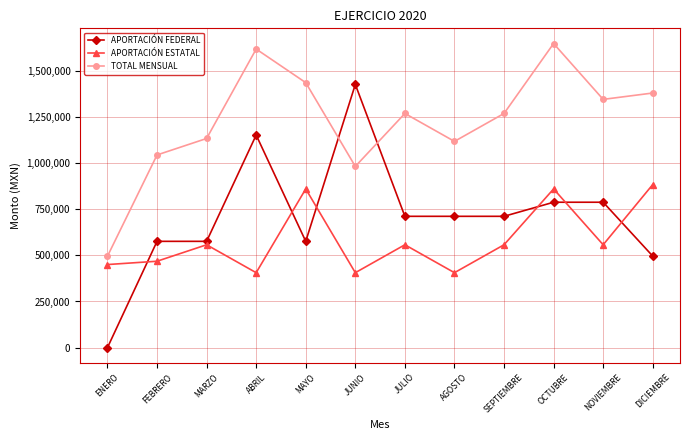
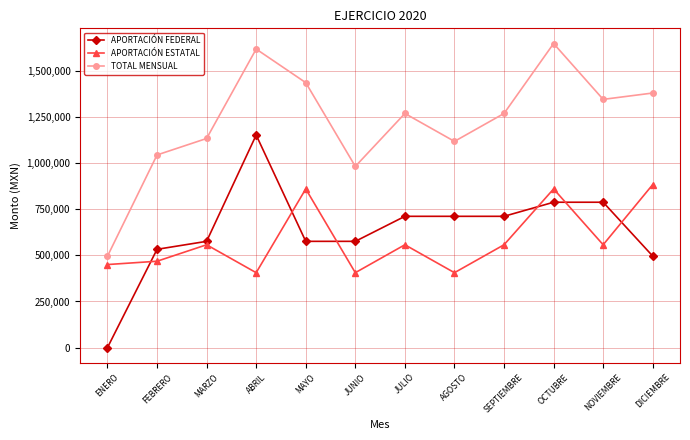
  {
    "APORTACIÓN FEDERAL": {
      "ENERO": "0",
-     "FEBRERO": "580,000",
+     "FEBRERO": "530,000",
      "MARZO": "580,000",
      "ABRIL": "1,150,000",
      "MAYO": "580,000",
-     "JUNIO": "1,430,000",
+     "JUNIO": "580,000",
      "JULIO": "710,000",
      "AGOSTO": "710,000",
      "SEPTIEMBRE": "710,000",
      "OCTUBRE": "790,000",
      "NOVIEMBRE": "790,000",
      "DICIEMBRE": "500,000"
    },
    "APORTACIÓN ESTATAL": {
      "ENERO": "450,000",
      "FEBRERO": "470,000",
      "MARZO": "560,000",
      "ABRIL": "410,000",
      "MAYO": "860,000",
      "JUNIO": "410,000",
      "JULIO": "560,000",
      "AGOSTO": "410,000",
      "SEPTIEMBRE": "560,000",
      "OCTUBRE": "860,000",
      "NOVIEMBRE": "560,000",
      "DICIEMBRE": "880,000"
    },
    "TOTAL MENSUAL": {
      "ENERO": "500,000",
      "FEBRERO": "1,040,000",
      "MARZO": "1,130,000",
      "ABRIL": "1,620,000",
      "MAYO": "1,440,000",
      "JUNIO": "980,000",
      "JULIO": "1,270,000",
      "AGOSTO": "1,120,000",
      "SEPTIEMBRE": "1,270,000",
      "OCTUBRE": "1,650,000",
      "NOVIEMBRE": "1,350,000",
      "DICIEMBRE": "1,380,000"
    }
  }
